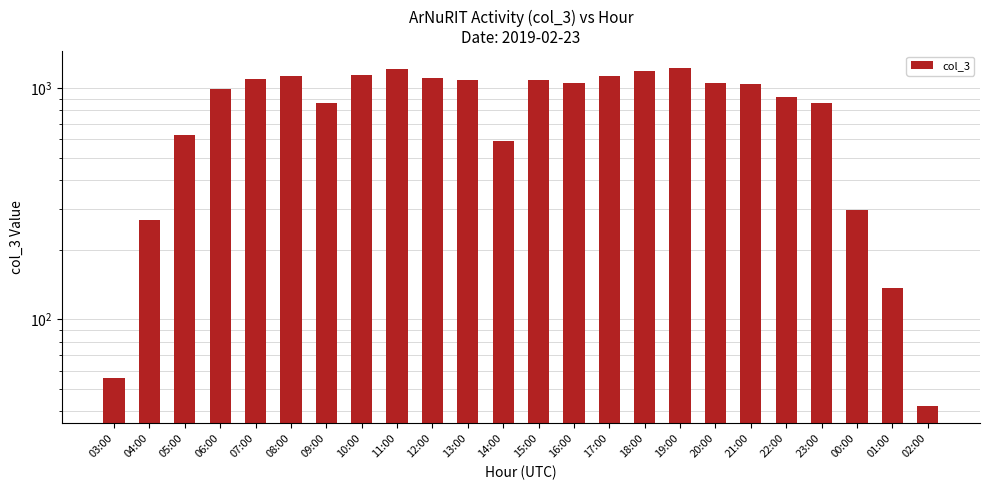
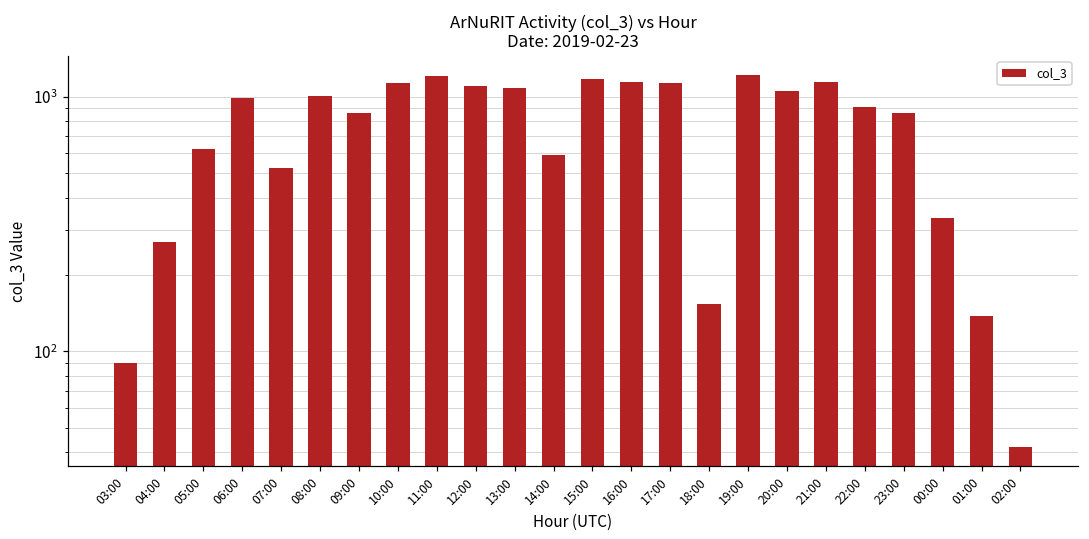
  {
-   "03:00": 56,
+   "03:00": 90,
    "04:00": 270,
    "05:00": 630,
    "06:00": 990,
-   "07:00": 1100,
-   "08:00": 1100,
+   "07:00": 520,
+   "08:00": 1000,
    "09:00": 860,
    "10:00": 1100,
    "11:00": 1200,
    "12:00": 1100,
    "13:00": 1100,
    "14:00": 590,
-   "15:00": 1100,
-   "16:00": 1050,
+   "15:00": 1200,
+   "16:00": 1150,
    "17:00": 1100,
-   "18:00": 1200,
+   "18:00": 150,
    "19:00": 1200,
    "20:00": 1100,
-   "21:00": 1000,
+   "21:00": 1100,
    "22:00": 910,
    "23:00": 860,
-   "00:00": 300,
+   "00:00": 330,
    "01:00": 140,
    "02:00": 42
  }
